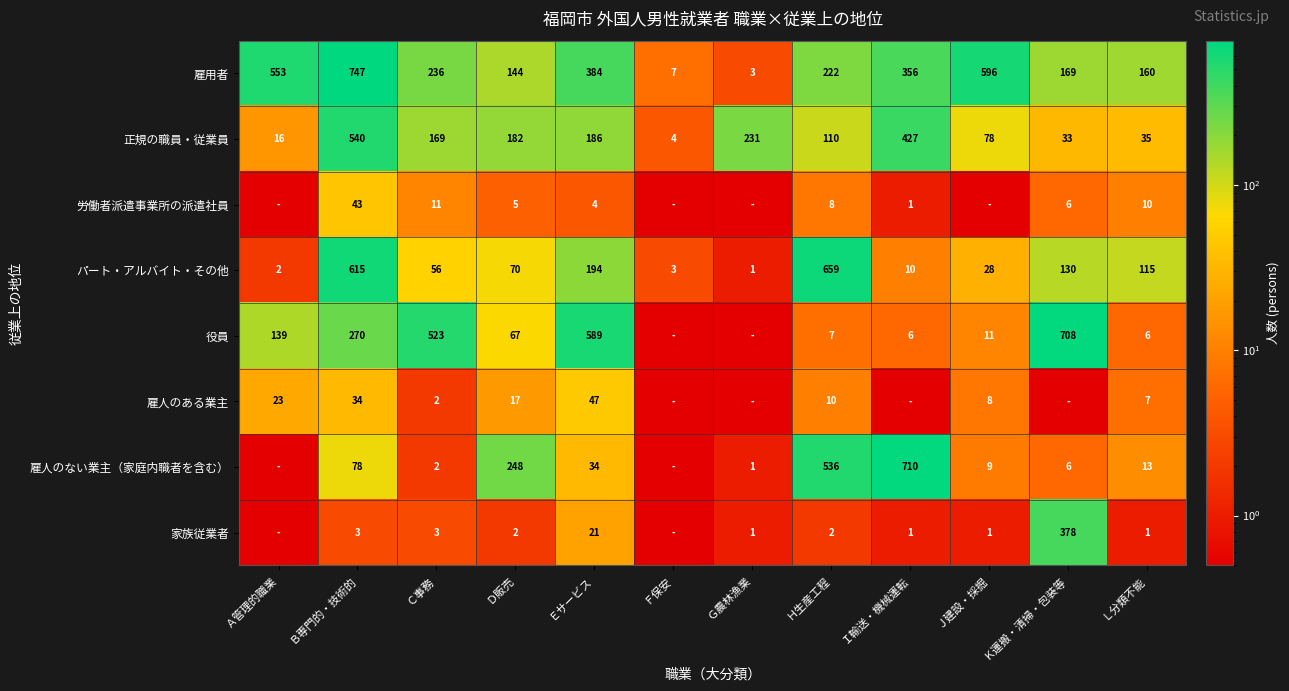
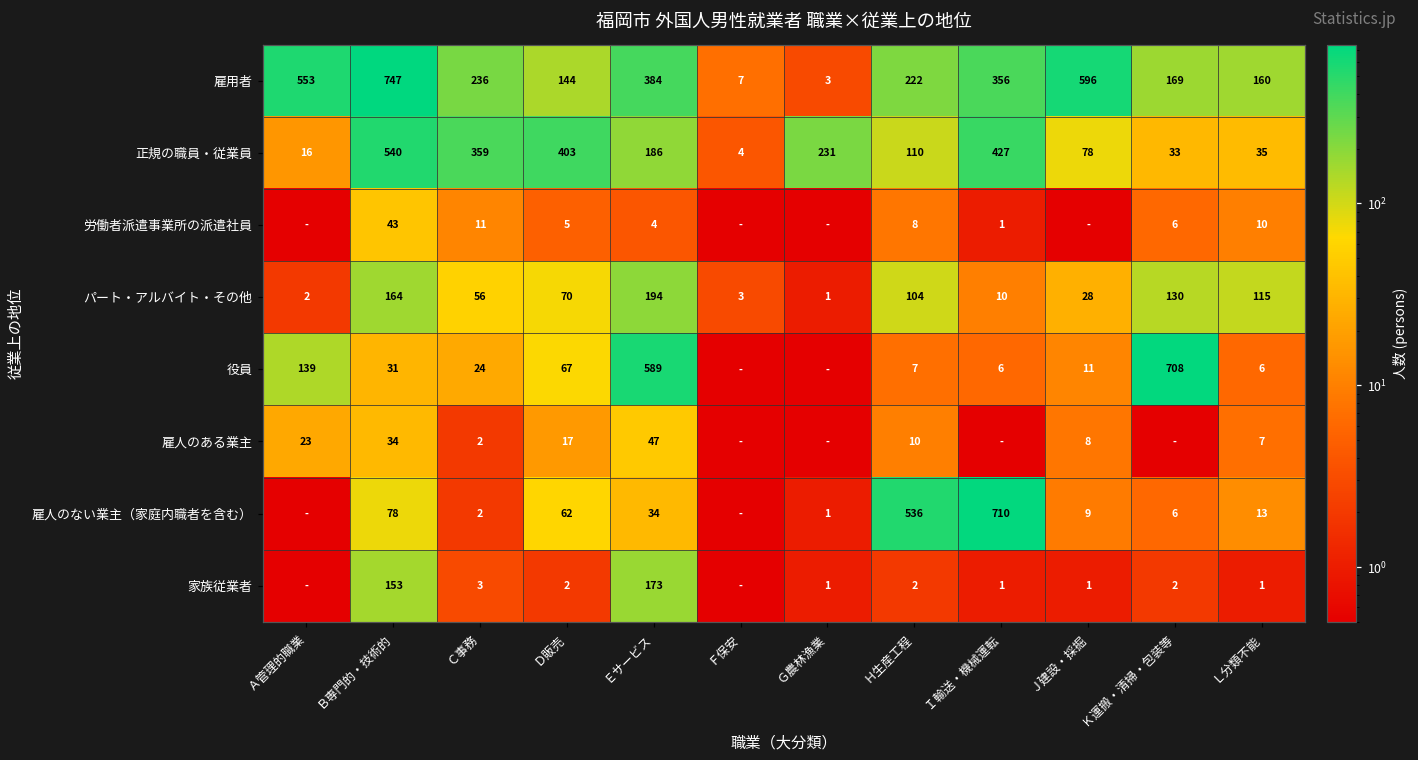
  {
    "雇用者": {
      "Ａ管理的職業": 553,
      "Ｂ専門的・技術的": 747,
      "Ｃ事務": 236,
      "Ｄ販売": 144,
      "Ｅサービス": 384,
      "Ｆ保安": 7,
      "Ｇ農林漁業": 3,
      "Ｈ生産工程": 222,
      "Ｉ輸送・機械運転": 356,
      "Ｊ建設・採掘": 596,
      "Ｋ運搬・清掃・包装等": 169,
      "Ｌ分類不能": 160
    },
    "正規の職員・従業員": {
      "Ａ管理的職業": 16,
      "Ｂ専門的・技術的": 540,
-     "Ｃ事務": 169,
-     "Ｄ販売": 182,
+     "Ｃ事務": 359,
+     "Ｄ販売": 403,
      "Ｅサービス": 186,
      "Ｆ保安": 4,
      "Ｇ農林漁業": 231,
      "Ｈ生産工程": 110,
      "Ｉ輸送・機械運転": 427,
      "Ｊ建設・採掘": 78,
      "Ｋ運搬・清掃・包装等": 33,
      "Ｌ分類不能": 35
    },
    "労働者派遣事業所の派遣社員": {
      "Ｂ専門的・技術的": 43,
      "Ｃ事務": 11,
      "Ｄ販売": 5,
      "Ｅサービス": 4,
      "Ｈ生産工程": 8,
      "Ｉ輸送・機械運転": 1,
      "Ｋ運搬・清掃・包装等": 6,
      "Ｌ分類不能": 10
    },
    "パート・アルバイト・その他": {
      "Ａ管理的職業": 2,
-     "Ｂ専門的・技術的": 615,
+     "Ｂ専門的・技術的": 164,
      "Ｃ事務": 56,
      "Ｄ販売": 70,
      "Ｅサービス": 194,
      "Ｆ保安": 3,
      "Ｇ農林漁業": 1,
-     "Ｈ生産工程": 659,
+     "Ｈ生産工程": 104,
      "Ｉ輸送・機械運転": 10,
      "Ｊ建設・採掘": 28,
      "Ｋ運搬・清掃・包装等": 130,
      "Ｌ分類不能": 115
    },
    "役員": {
      "Ａ管理的職業": 139,
-     "Ｂ専門的・技術的": 270,
-     "Ｃ事務": 523,
+     "Ｂ専門的・技術的": 31,
+     "Ｃ事務": 24,
      "Ｄ販売": 67,
      "Ｅサービス": 589,
      "Ｈ生産工程": 7,
      "Ｉ輸送・機械運転": 6,
      "Ｊ建設・採掘": 11,
      "Ｋ運搬・清掃・包装等": 708,
      "Ｌ分類不能": 6
    },
    "雇人のある業主": {
      "Ａ管理的職業": 23,
      "Ｂ専門的・技術的": 34,
      "Ｃ事務": 2,
      "Ｄ販売": 17,
      "Ｅサービス": 47,
      "Ｈ生産工程": 10,
      "Ｊ建設・採掘": 8,
      "Ｌ分類不能": 7
    },
    "雇人のない業主（家庭内職者を含む）": {
      "Ｂ専門的・技術的": 78,
      "Ｃ事務": 2,
-     "Ｄ販売": 248,
+     "Ｄ販売": 62,
      "Ｅサービス": 34,
      "Ｇ農林漁業": 1,
      "Ｈ生産工程": 536,
      "Ｉ輸送・機械運転": 710,
      "Ｊ建設・採掘": 9,
      "Ｋ運搬・清掃・包装等": 6,
      "Ｌ分類不能": 13
    },
    "家族従業者": {
-     "Ｂ専門的・技術的": 3,
+     "Ｂ専門的・技術的": 153,
      "Ｃ事務": 3,
      "Ｄ販売": 2,
-     "Ｅサービス": 21,
+     "Ｅサービス": 173,
      "Ｇ農林漁業": 1,
      "Ｈ生産工程": 2,
      "Ｉ輸送・機械運転": 1,
      "Ｊ建設・採掘": 1,
-     "Ｋ運搬・清掃・包装等": 378,
+     "Ｋ運搬・清掃・包装等": 2,
      "Ｌ分類不能": 1
    }
  }
